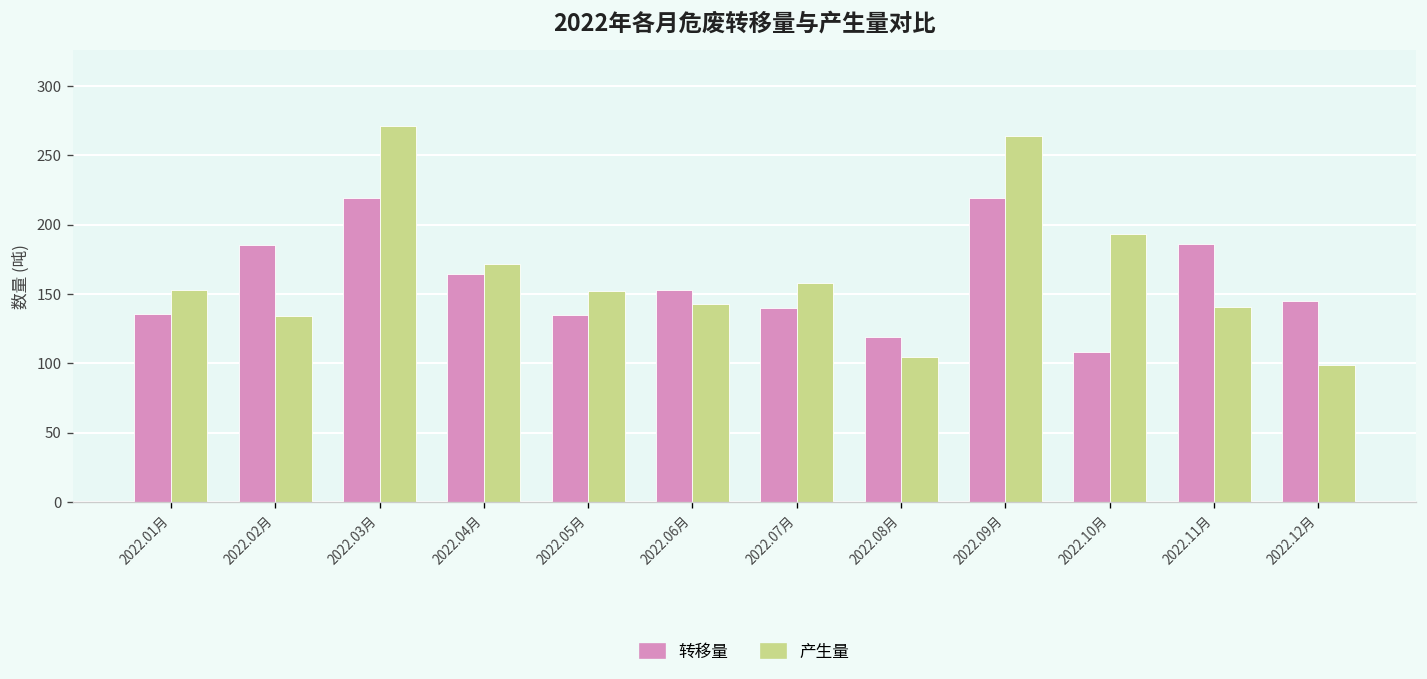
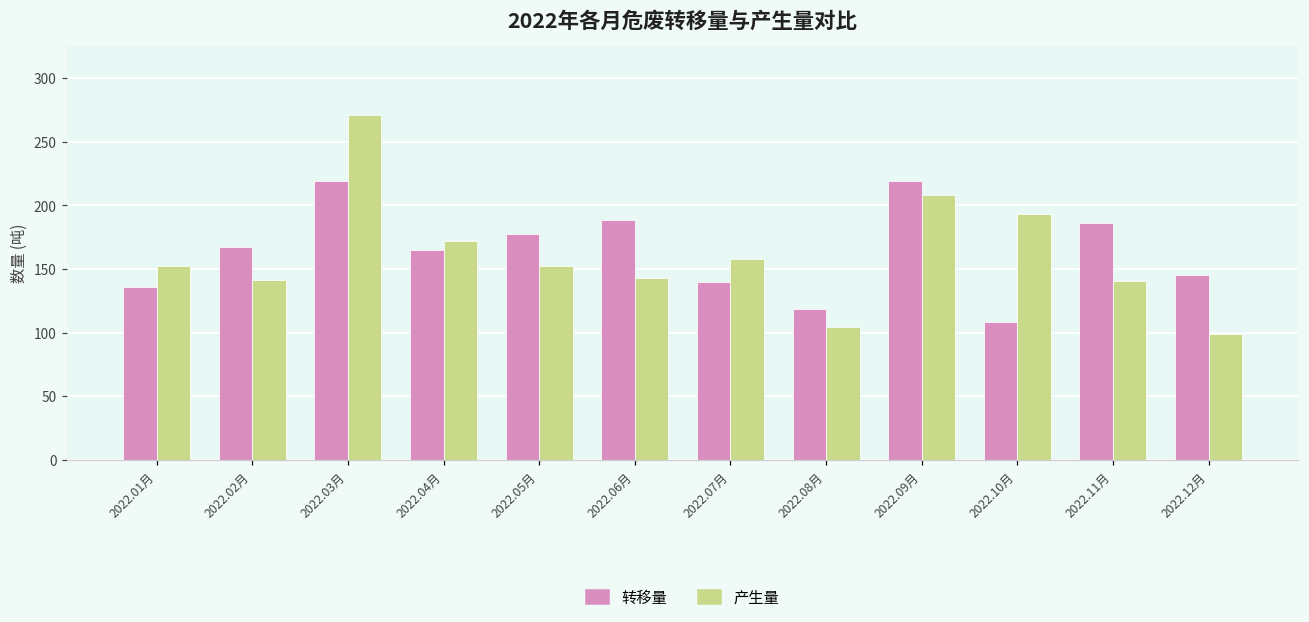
  {
    "转移量": {
      "2022.01月": 136,
-     "2022.02月": 186,
+     "2022.02月": 168,
      "2022.03月": 219,
      "2022.04月": 165,
-     "2022.05月": 134,
-     "2022.06月": 153,
+     "2022.05月": 177,
+     "2022.06月": 188,
      "2022.07月": 140,
      "2022.08月": 119,
      "2022.09月": 219,
      "2022.10月": 108,
      "2022.11月": 186,
      "2022.12月": 145
    },
    "产生量": {
      "2022.01月": 153,
-     "2022.02月": 134,
+     "2022.02月": 141,
      "2022.03月": 271,
      "2022.04月": 172,
      "2022.05月": 152,
      "2022.06月": 143,
      "2022.07月": 158,
      "2022.08月": 105,
-     "2022.09月": 264,
+     "2022.09月": 208,
      "2022.10月": 193,
      "2022.11月": 140,
      "2022.12月": 99
    }
  }
